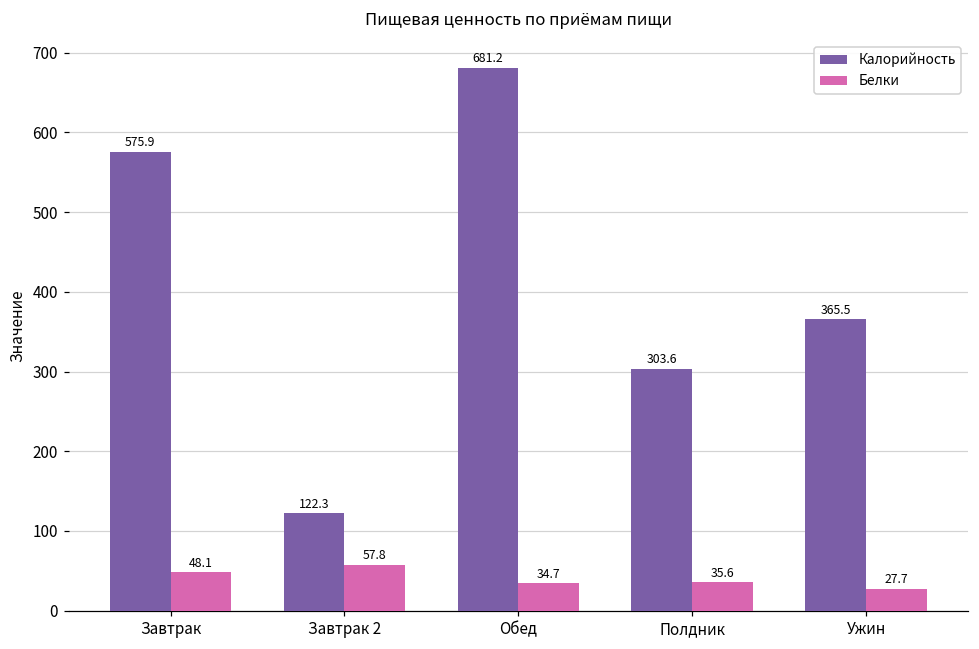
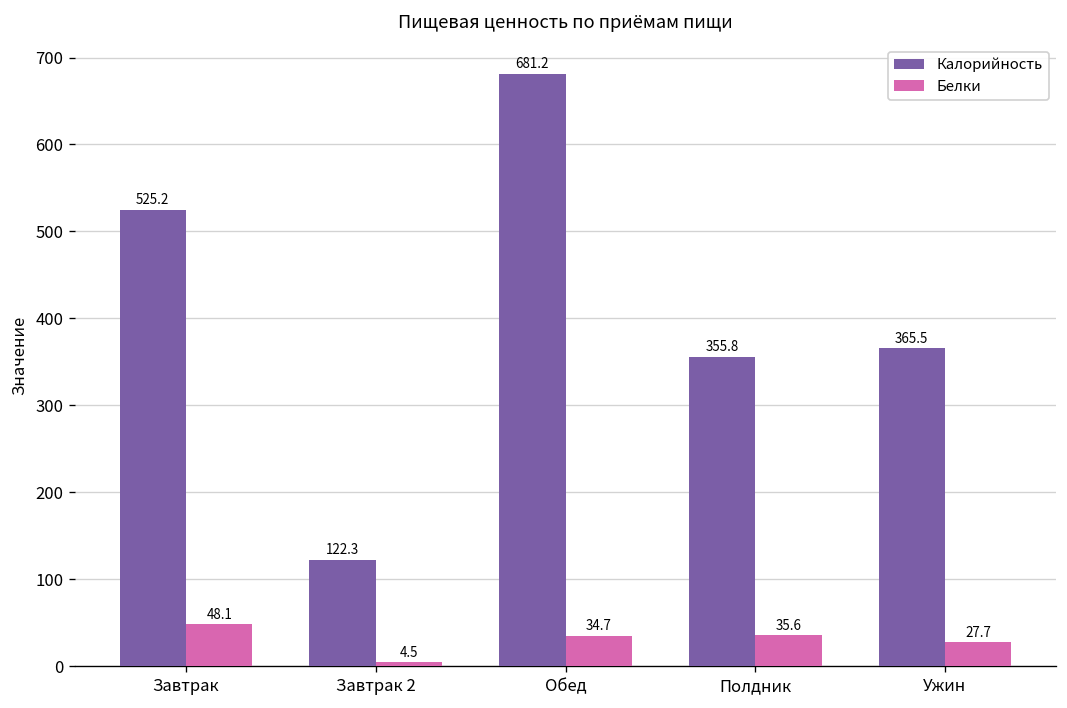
  {
    "Калорийность": {
-     "Завтрак": 575.9,
+     "Завтрак": 525.2,
      "Завтрак 2": 122.3,
      "Обед": 681.2,
-     "Полдник": 303.6,
+     "Полдник": 355.8,
      "Ужин": 365.5
    },
    "Белки": {
      "Завтрак": 48.1,
-     "Завтрак 2": 57.8,
+     "Завтрак 2": 4.5,
      "Обед": 34.7,
      "Полдник": 35.6,
      "Ужин": 27.7
    }
  }
